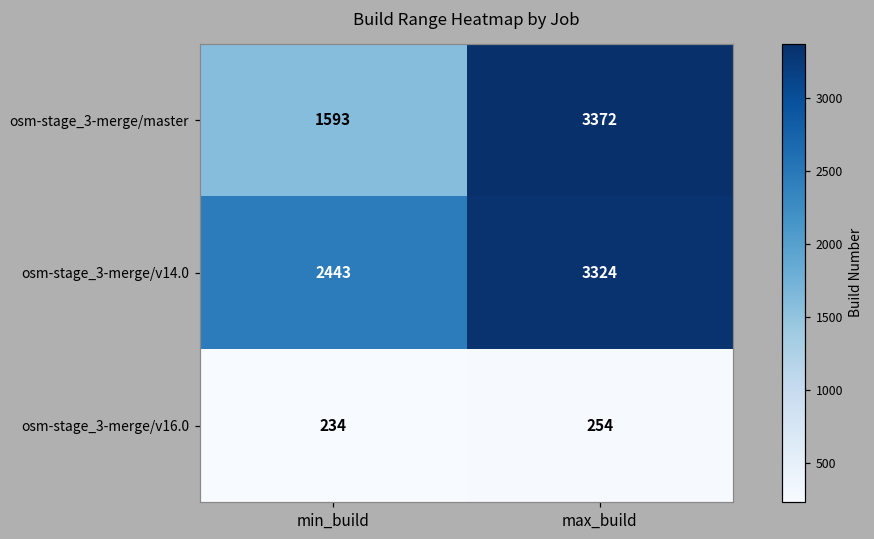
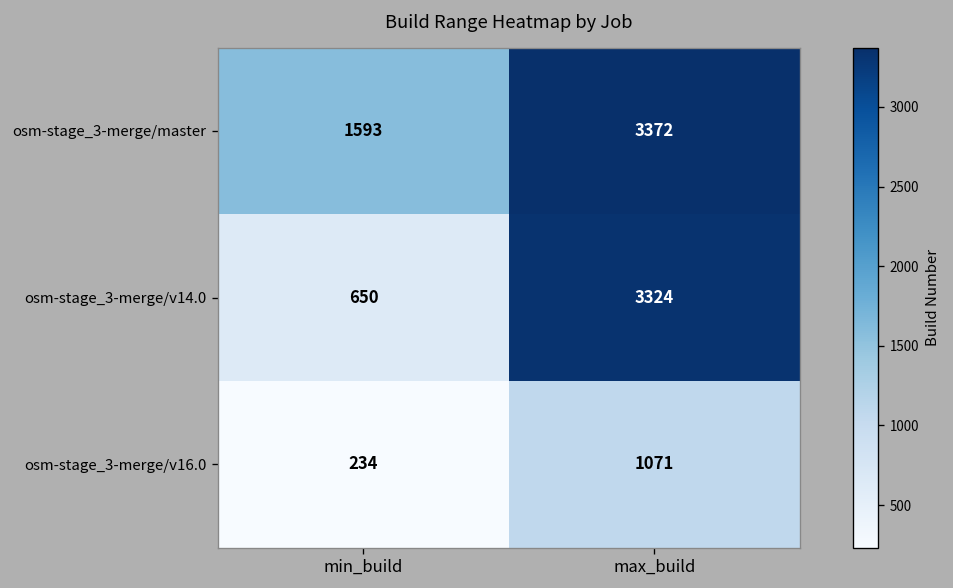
  {
    "osm-stage_3-merge/master": {
      "min_build": 1593,
      "max_build": 3372
    },
    "osm-stage_3-merge/v14.0": {
-     "min_build": 2443,
+     "min_build": 650,
      "max_build": 3324
    },
    "osm-stage_3-merge/v16.0": {
      "min_build": 234,
-     "max_build": 254
+     "max_build": 1071
    }
  }
